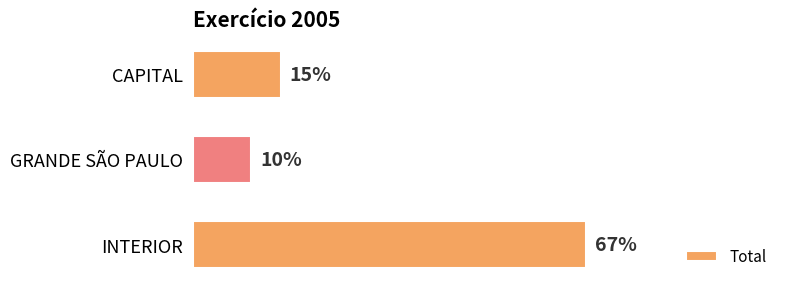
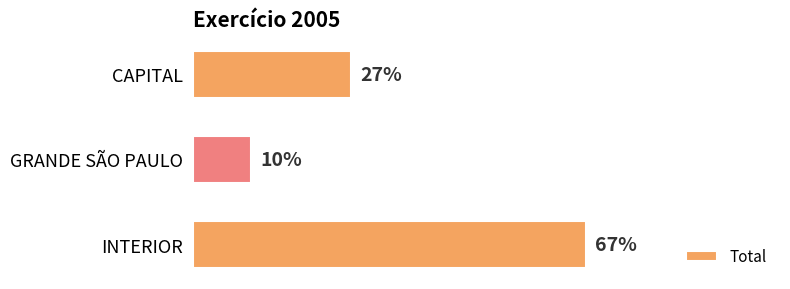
  {
-   "CAPITAL": "15%",
+   "CAPITAL": "27%",
    "GRANDE SÃO PAULO": "10%",
    "INTERIOR": "67%"
  }
